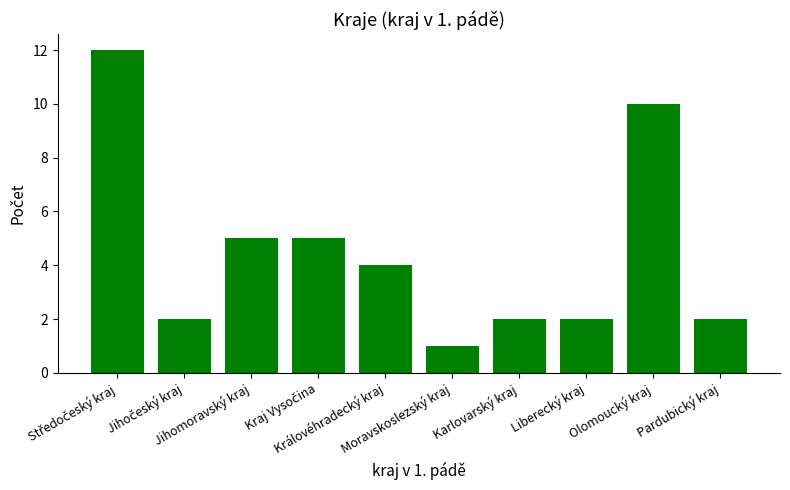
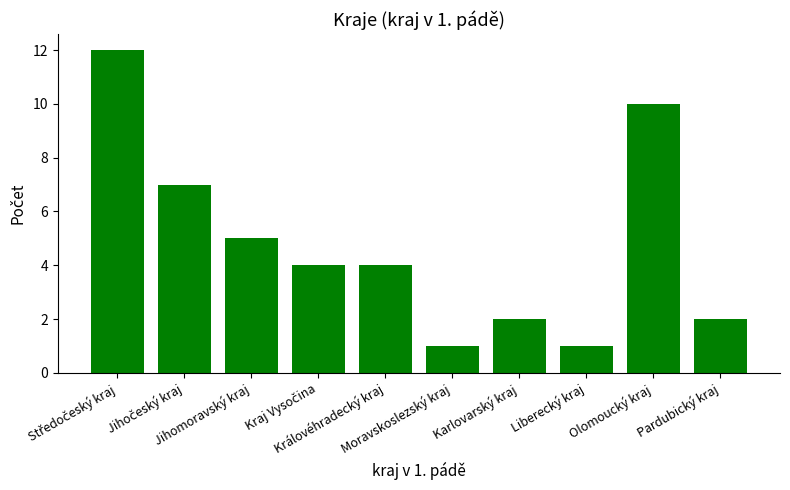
  {
    "Středočeský kraj": 12,
-   "Jihočeský kraj": 2,
+   "Jihočeský kraj": 7,
    "Jihomoravský kraj": 5,
-   "Kraj Vysočina": 5,
+   "Kraj Vysočina": 4,
    "Královéhradecký kraj": 4,
    "Moravskoslezský kraj": 1,
    "Karlovarský kraj": 2,
-   "Liberecký kraj": 2,
+   "Liberecký kraj": 1,
    "Olomoucký kraj": 10,
    "Pardubický kraj": 2
  }
